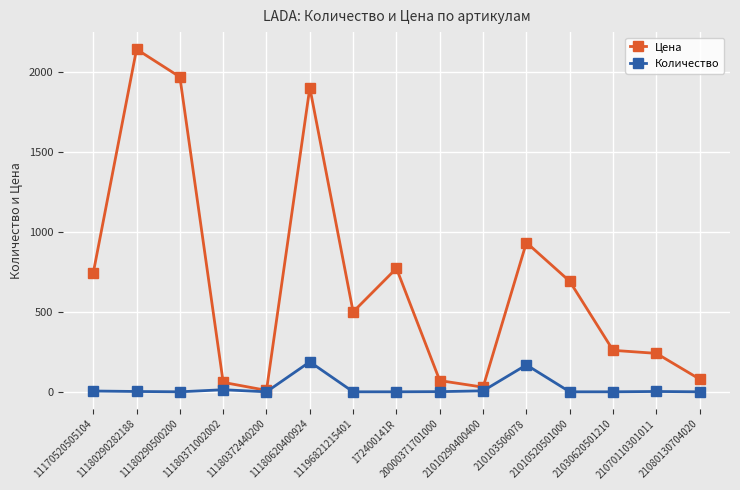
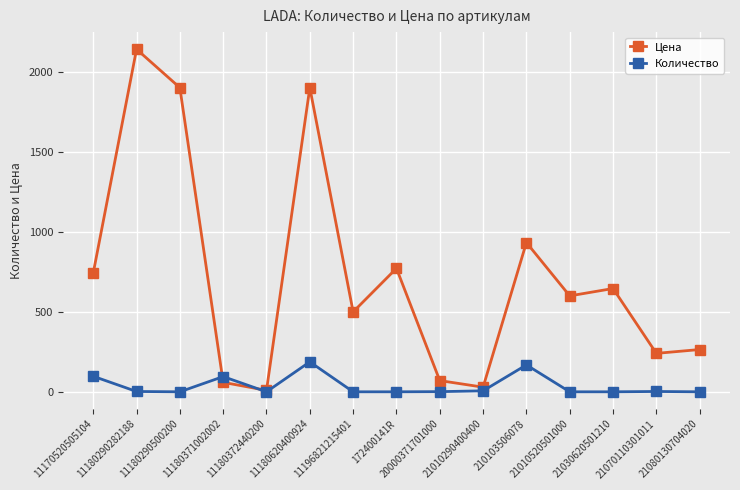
  {
    "Цена": {
      "11170520505104": 740,
      "11180290282188": 2140,
-     "11180290500200": 1970,
+     "11180290500200": 1900,
      "11180371002002": 60,
      "11180620400924": 1900,
      "11196821215401": 500,
      "172400141R": 770,
      "20000371701000": 70,
      "21010290400400": 30,
      "210103506078": 930,
-     "21010520501000": 690,
-     "21030620501210": 260,
+     "21010520501000": 600,
+     "21030620501210": 650,
      "21070110301011": 240,
-     "21080130704020": 80
+     "21080130704020": 270
    },
    "Количество": {
-     "11170520505104": 10,
+     "11170520505104": 100,
      "11180290282188": 0,
      "11180290500200": 0,
-     "11180371002002": 10,
+     "11180371002002": 100,
      "11180620400924": 190,
      "11196821215401": 0,
      "172400141R": 0,
      "20000371701000": 0,
      "21010290400400": 10,
      "210103506078": 170,
      "21010520501000": 0,
      "21030620501210": 0,
      "21070110301011": 0,
      "21080130704020": 0
    }
  }
